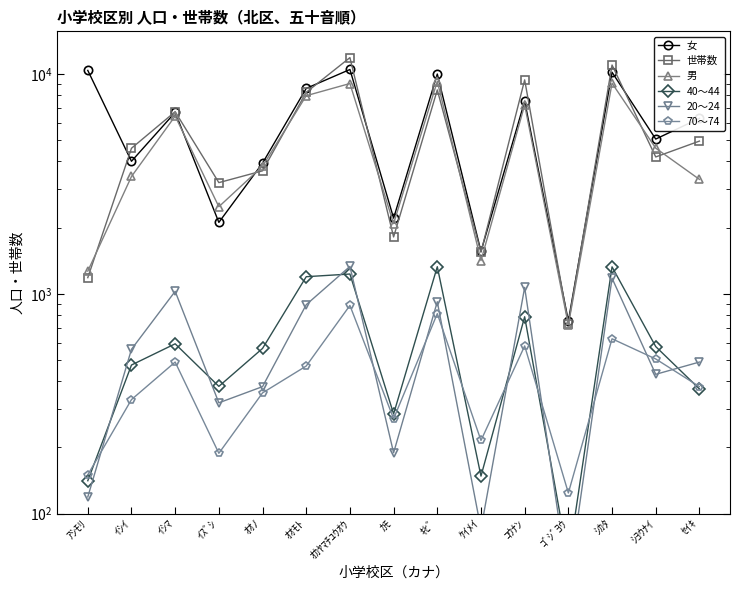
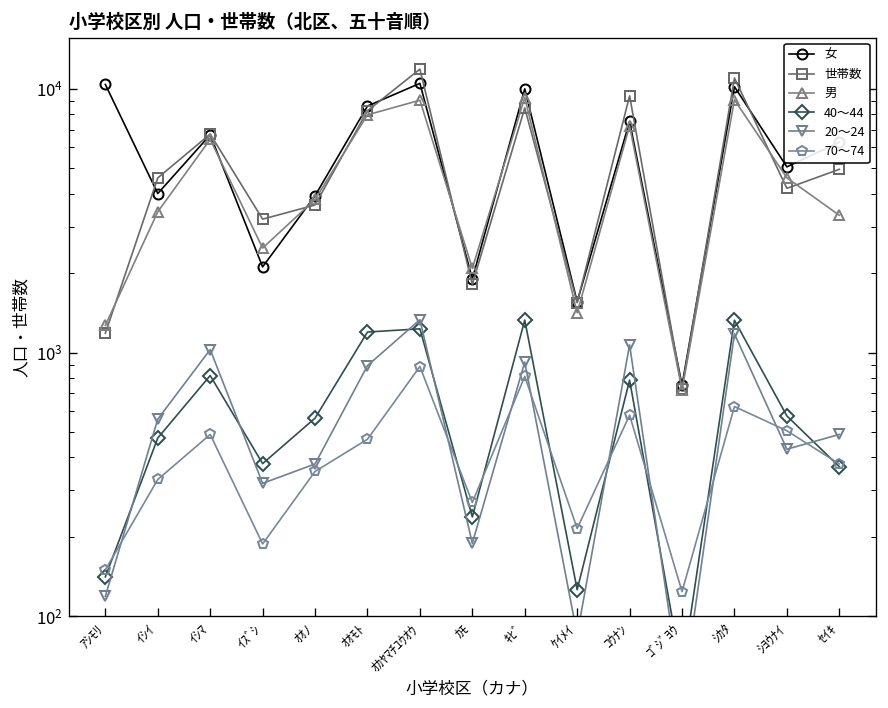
  {
    "女": {
      "ｱｼﾓﾘ": 10000,
      "ｲｼｲ": 4000,
      "ｲｽﾞｼ": 2100,
      "ｵｵﾉ": 3900,
      "ｵｵﾓﾄ": 8600,
      "ｵｶﾔﾏﾁﾕｳｵｳ": 10000,
-     "ｶﾓ": 2200,
+     "ｶﾓ": 1900,
      "ｷﾋﾞ": 10000,
      "ｺｳﾅﾝ": 7500,
      "ｺﾞｼﾞﾖｳ": 750,
      "ｼｶﾀ": 10000,
      "ｼﾖｳﾅｲ": 5100
    },
    "40～44": {
      "ｱｼﾓﾘ": 140,
      "ｲｼｲ": 470,
-     "ｲｼﾏ": 590,
+     "ｲｼﾏ": 820,
      "ｲｽﾞｼ": 380,
      "ｵｵﾉ": 560,
      "ｵｵﾓﾄ": 1200,
      "ｵｶﾔﾏﾁﾕｳｵｳ": 1200,
-     "ｶﾓ": 280,
+     "ｶﾓ": 240,
      "ｷﾋﾞ": 1300,
-     "ｹｲﾒｲ": 150,
+     "ｹｲﾒｲ": 130,
      "ｺｳﾅﾝ": 790,
      "ｼｶﾀ": 1300,
      "ｼﾖｳﾅｲ": 580
    }
  }
